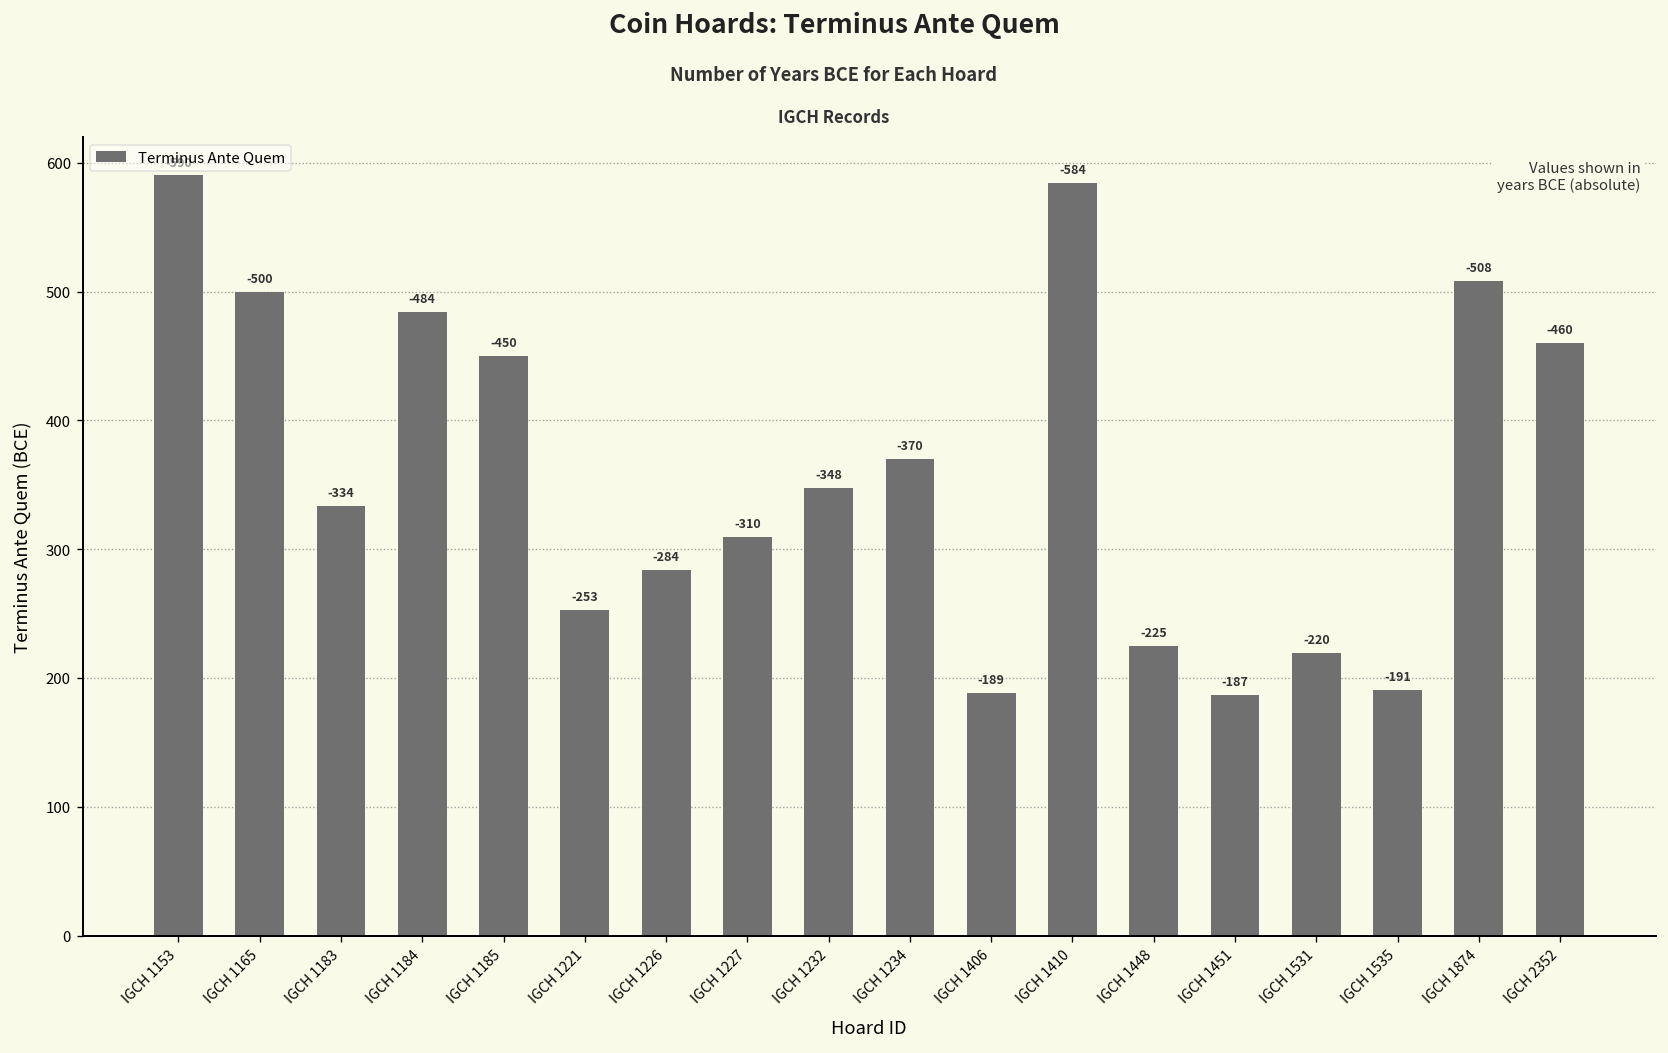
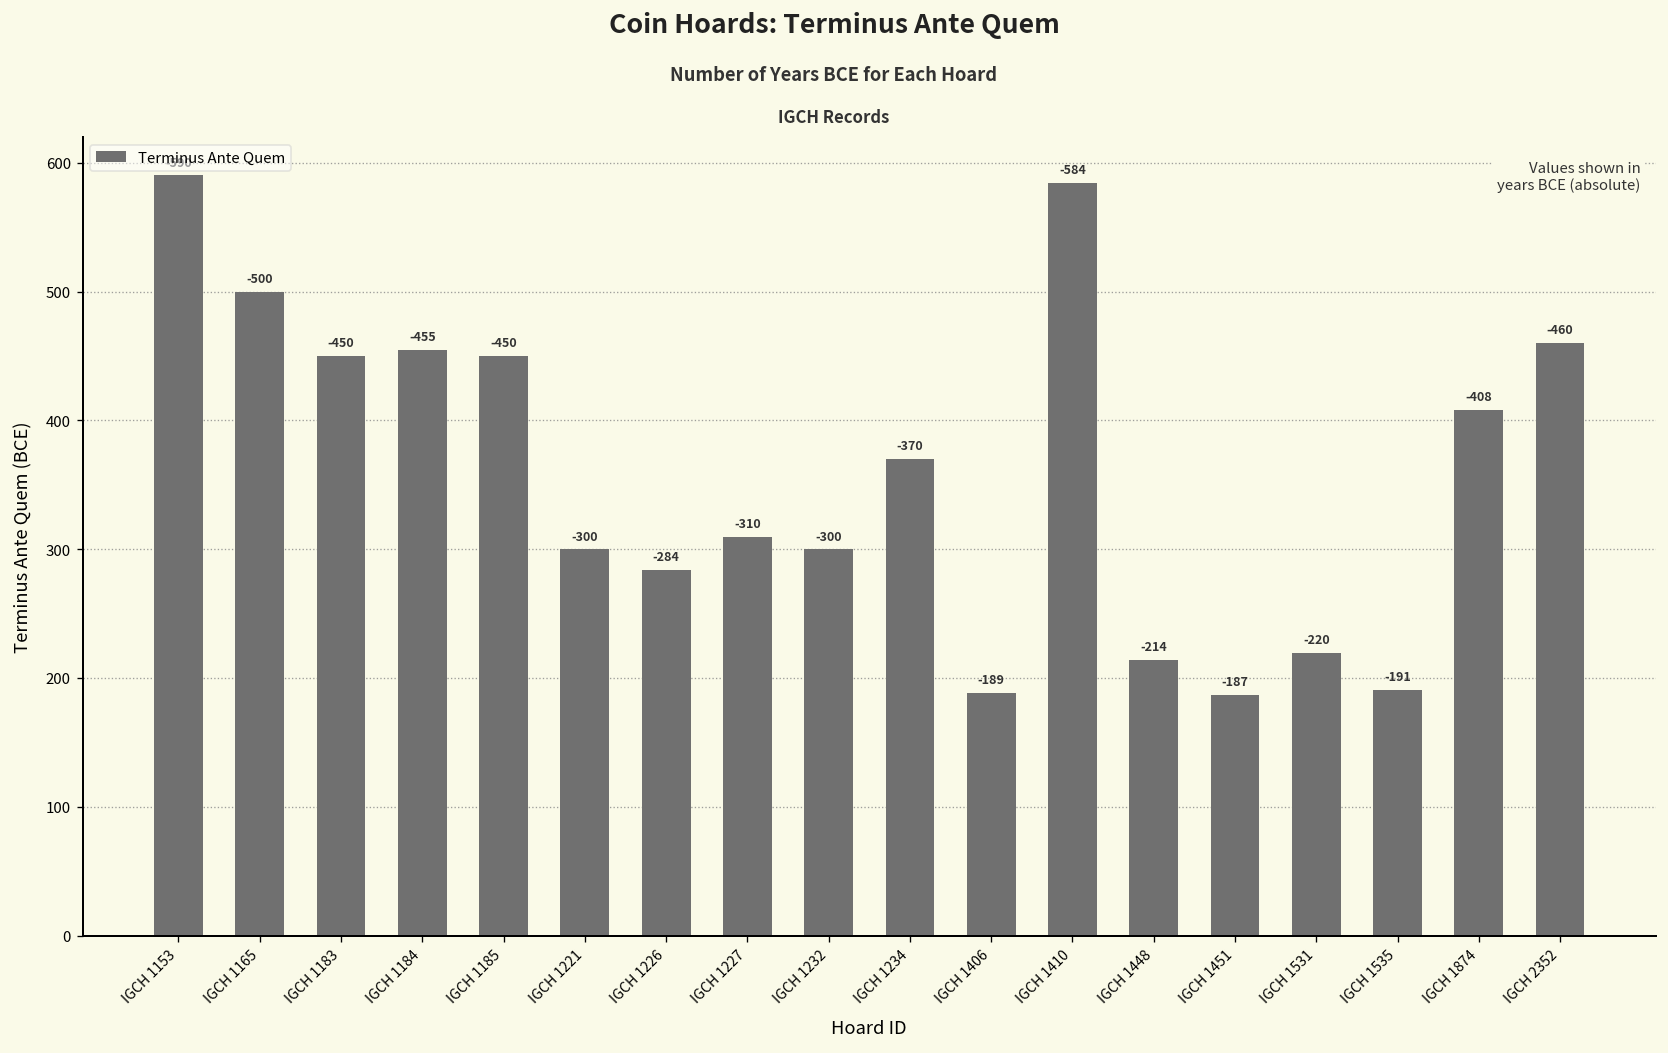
  {
-   "IGCH 1183": -334,
-   "IGCH 1184": -484,
-   "IGCH 1221": -253,
-   "IGCH 1232": -348,
-   "IGCH 1448": -225,
-   "IGCH 1874": -508
+   "IGCH 1183": -450,
+   "IGCH 1184": -455,
+   "IGCH 1221": -300,
+   "IGCH 1232": -300,
+   "IGCH 1448": -214,
+   "IGCH 1874": -408
  }
